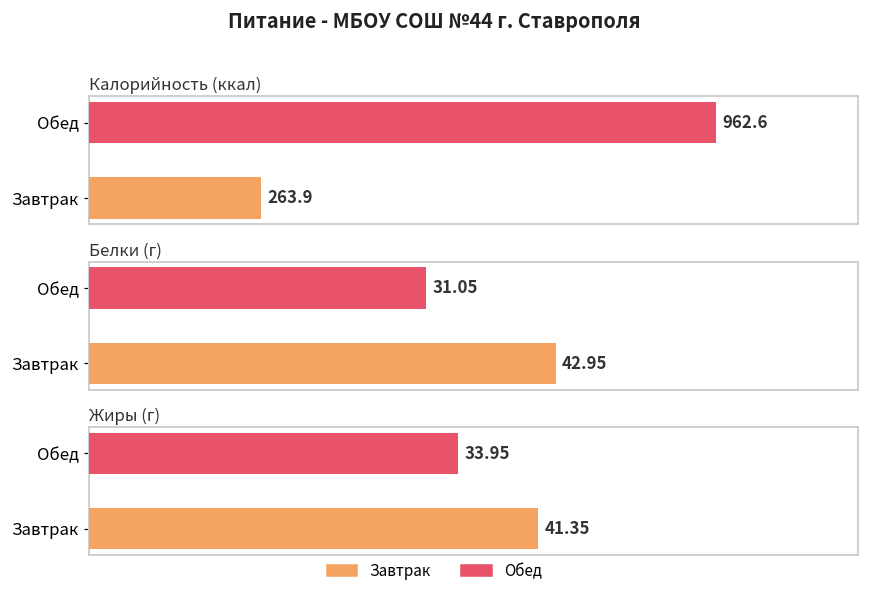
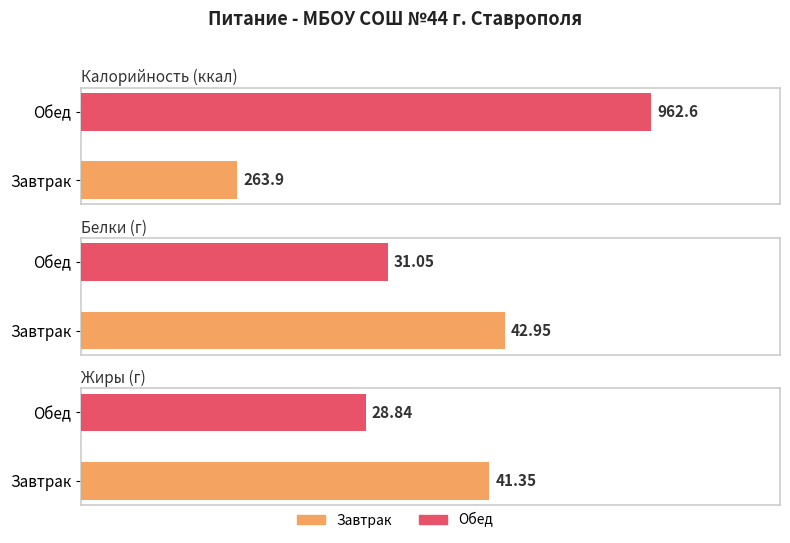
  {
    "Калорийность (ккал)": {
      "Обед": 962.6,
      "Завтрак": 263.9
    },
    "Белки (г)": {
      "Обед": 31.05,
      "Завтрак": 42.95
    },
    "Жиры (г)": {
-     "Обед": 33.95,
+     "Обед": 28.84,
      "Завтрак": 41.35
    }
  }
